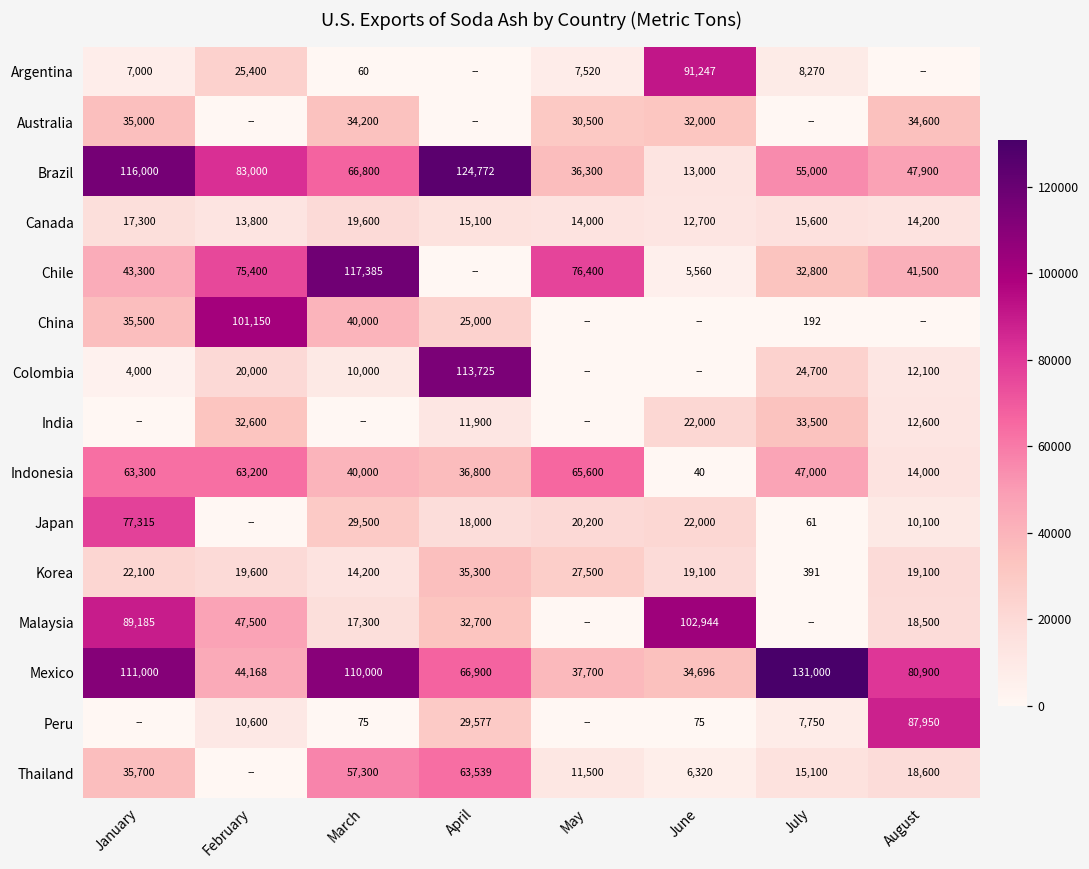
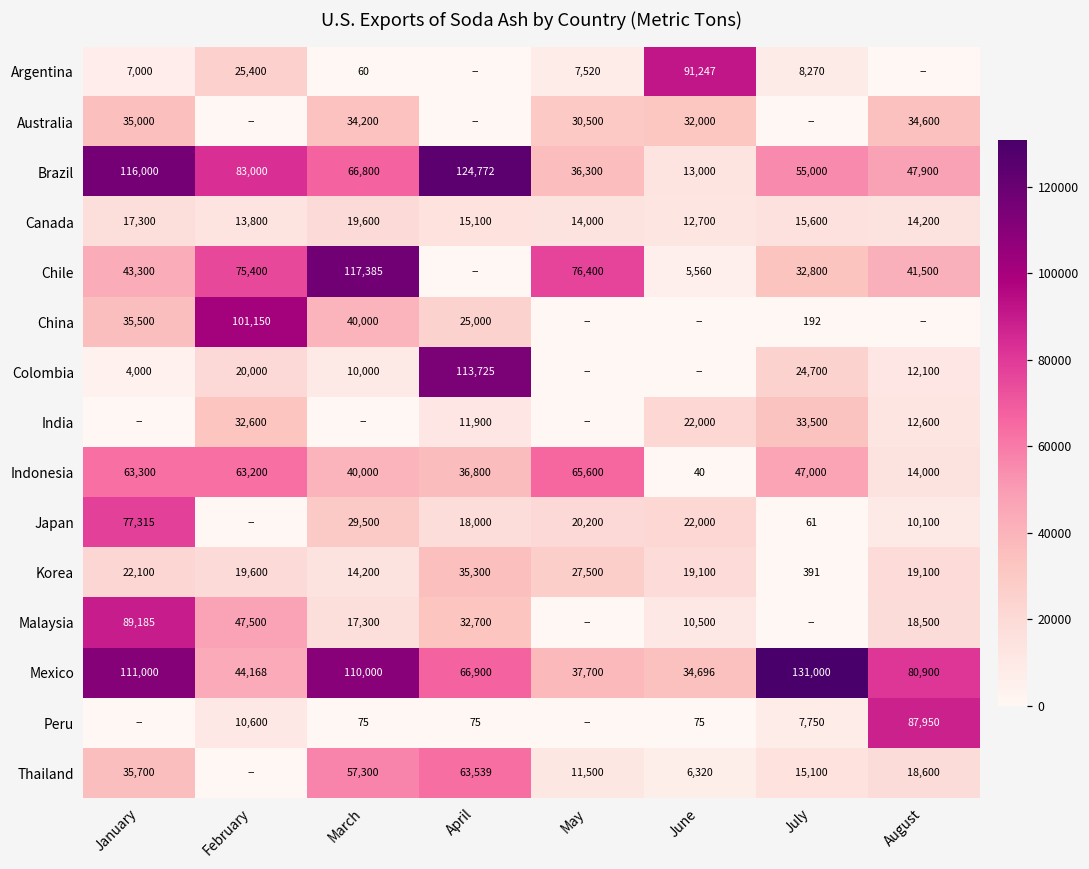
  {
    "Argentina": {
      "January": "7,000",
      "February": "25,400",
      "March": "60",
      "May": "7,520",
      "June": "91,247",
      "July": "8,270"
    },
    "Australia": {
      "January": "35,000",
      "March": "34,200",
      "May": "30,500",
      "June": "32,000",
      "August": "34,600"
    },
    "Brazil": {
      "January": "116,000",
      "February": "83,000",
      "March": "66,800",
      "April": "124,772",
      "May": "36,300",
      "June": "13,000",
      "July": "55,000",
      "August": "47,900"
    },
    "Canada": {
      "January": "17,300",
      "February": "13,800",
      "March": "19,600",
      "April": "15,100",
      "May": "14,000",
      "June": "12,700",
      "July": "15,600",
      "August": "14,200"
    },
    "Chile": {
      "January": "43,300",
      "February": "75,400",
      "March": "117,385",
      "May": "76,400",
      "June": "5,560",
      "July": "32,800",
      "August": "41,500"
    },
    "China": {
      "January": "35,500",
      "February": "101,150",
      "March": "40,000",
      "April": "25,000",
      "July": "192"
    },
    "Colombia": {
      "January": "4,000",
      "February": "20,000",
      "March": "10,000",
      "April": "113,725",
      "July": "24,700",
      "August": "12,100"
    },
    "India": {
      "February": "32,600",
      "April": "11,900",
      "June": "22,000",
      "July": "33,500",
      "August": "12,600"
    },
    "Indonesia": {
      "January": "63,300",
      "February": "63,200",
      "March": "40,000",
      "April": "36,800",
      "May": "65,600",
      "June": "40",
      "July": "47,000",
      "August": "14,000"
    },
    "Japan": {
      "January": "77,315",
      "March": "29,500",
      "April": "18,000",
      "May": "20,200",
      "June": "22,000",
      "July": "61",
      "August": "10,100"
    },
    "Korea": {
      "January": "22,100",
      "February": "19,600",
      "March": "14,200",
      "April": "35,300",
      "May": "27,500",
      "June": "19,100",
      "July": "391",
      "August": "19,100"
    },
    "Malaysia": {
      "January": "89,185",
      "February": "47,500",
      "March": "17,300",
      "April": "32,700",
-     "June": "102,944",
+     "June": "10,500",
      "August": "18,500"
    },
    "Mexico": {
      "January": "111,000",
      "February": "44,168",
      "March": "110,000",
      "April": "66,900",
      "May": "37,700",
      "June": "34,696",
      "July": "131,000",
      "August": "80,900"
    },
    "Peru": {
      "February": "10,600",
      "March": "75",
-     "April": "29,577",
+     "April": "75",
      "June": "75",
      "July": "7,750",
      "August": "87,950"
    },
    "Thailand": {
      "January": "35,700",
      "March": "57,300",
      "April": "63,539",
      "May": "11,500",
      "June": "6,320",
      "July": "15,100",
      "August": "18,600"
    }
  }
